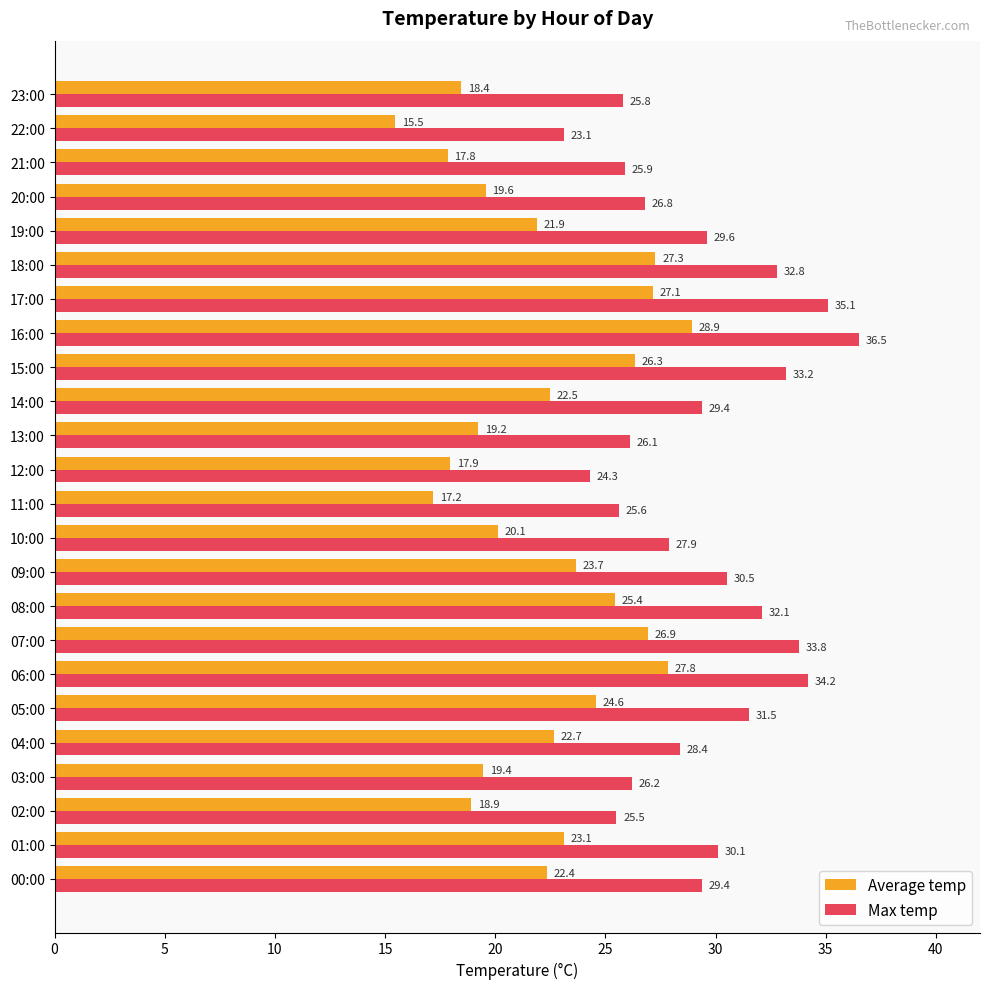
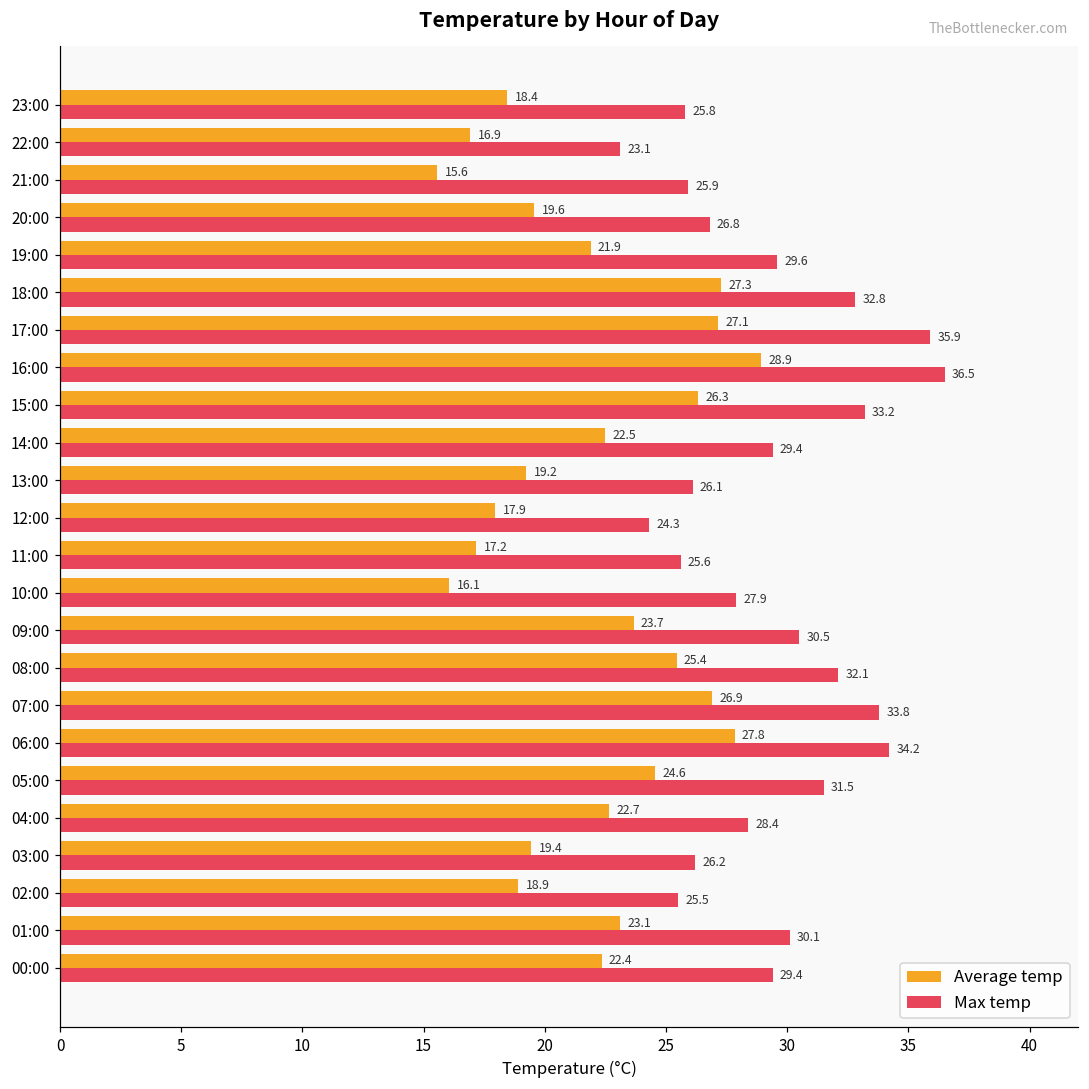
  {
    "Average temp": {
      "23:00": 18.4,
-     "22:00": 15.5,
-     "21:00": 17.8,
+     "22:00": 16.9,
+     "21:00": 15.6,
      "20:00": 19.6,
      "19:00": 21.9,
      "18:00": 27.3,
      "17:00": 27.1,
      "16:00": 28.9,
      "15:00": 26.3,
      "14:00": 22.5,
      "13:00": 19.2,
      "12:00": 17.9,
      "11:00": 17.2,
-     "10:00": 20.1,
+     "10:00": 16.1,
      "09:00": 23.7,
      "08:00": 25.4,
      "07:00": 26.9,
      "06:00": 27.8,
      "05:00": 24.6,
      "04:00": 22.7,
      "03:00": 19.4,
      "02:00": 18.9,
      "01:00": 23.1,
      "00:00": 22.4
    },
    "Max temp": {
      "23:00": 25.8,
      "22:00": 23.1,
      "21:00": 25.9,
      "20:00": 26.8,
      "19:00": 29.6,
      "18:00": 32.8,
-     "17:00": 35.1,
+     "17:00": 35.9,
      "16:00": 36.5,
      "15:00": 33.2,
      "14:00": 29.4,
      "13:00": 26.1,
      "12:00": 24.3,
      "11:00": 25.6,
      "10:00": 27.9,
      "09:00": 30.5,
      "08:00": 32.1,
      "07:00": 33.8,
      "06:00": 34.2,
      "05:00": 31.5,
      "04:00": 28.4,
      "03:00": 26.2,
      "02:00": 25.5,
      "01:00": 30.1,
      "00:00": 29.4
    }
  }
